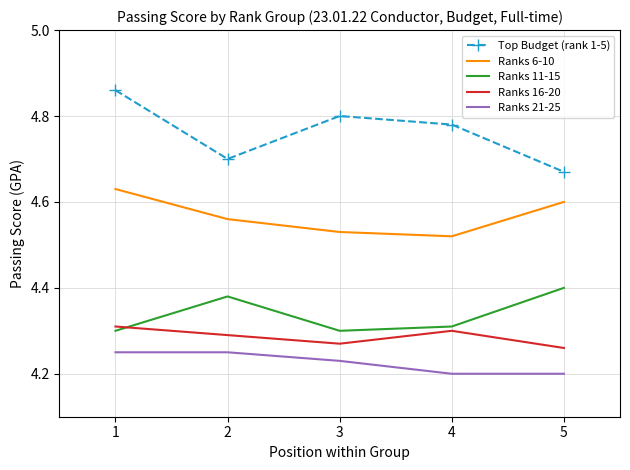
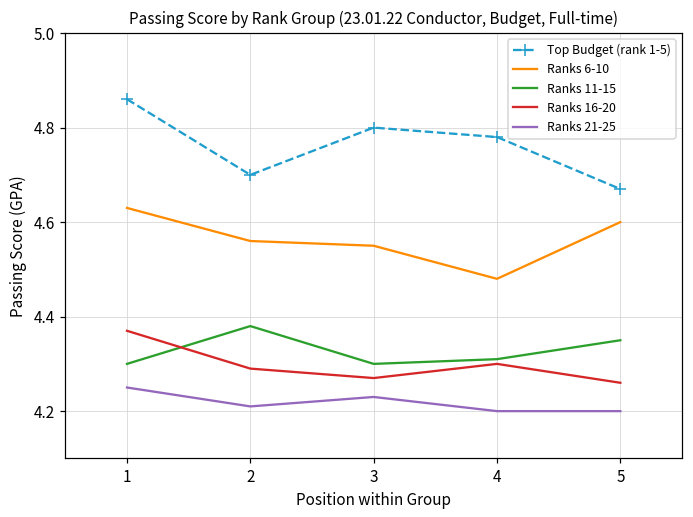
  {
    "Top Budget (rank 1-5)": {
      "1": 4.86,
      "2": 4.70,
      "3": 4.80,
      "4": 4.78,
      "5": 4.67
    },
    "Ranks 6-10": {
      "1": 4.63,
      "2": 4.56,
-     "3": 4.53,
-     "4": 4.52,
+     "3": 4.55,
+     "4": 4.48,
      "5": 4.60
    },
    "Ranks 11-15": {
      "1": 4.30,
      "2": 4.38,
      "3": 4.30,
      "4": 4.31,
-     "5": 4.40
+     "5": 4.35
    },
    "Ranks 16-20": {
-     "1": 4.31,
+     "1": 4.37,
      "2": 4.29,
      "3": 4.27,
      "4": 4.30,
      "5": 4.26
    },
    "Ranks 21-25": {
      "1": 4.25,
-     "2": 4.25,
+     "2": 4.21,
      "3": 4.23,
      "4": 4.20,
      "5": 4.20
    }
  }
